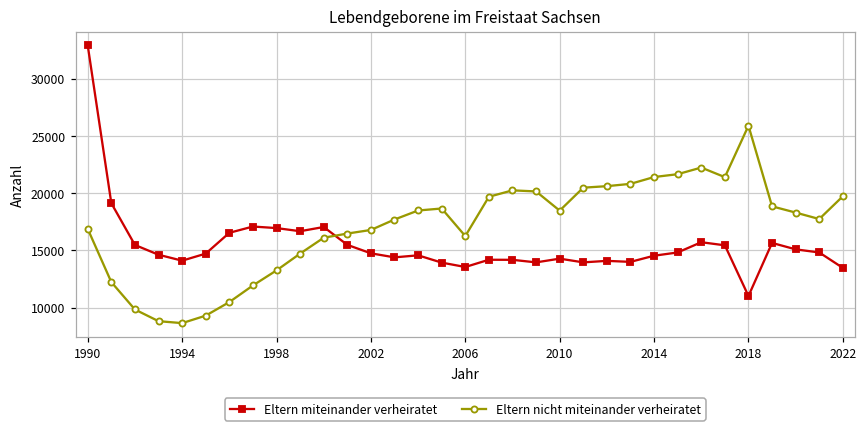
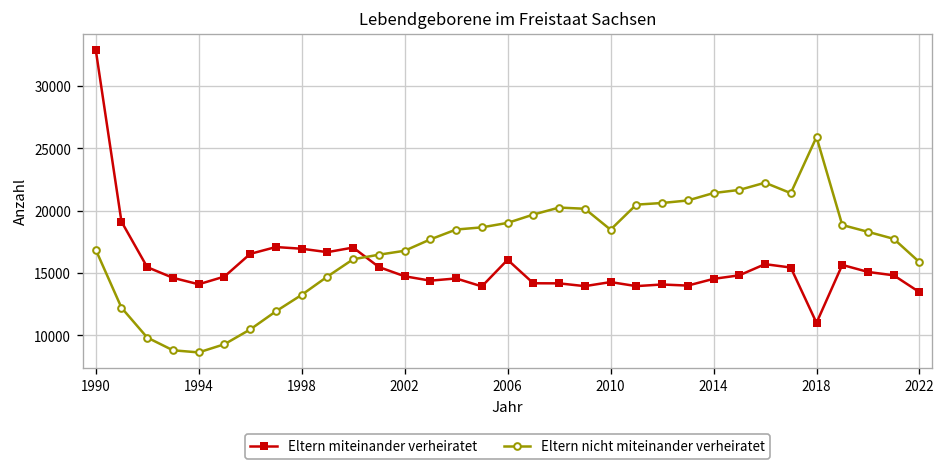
  {
    "Eltern miteinander verheiratet": {
      "1990": 32900,
      "1994": 14100,
      "1998": 16900,
      "2002": 14700,
-     "2006": 13500,
+     "2006": 16100,
      "2010": 14300,
      "2014": 14500,
      "2018": 11000,
      "2022": 13500
    },
    "Eltern nicht miteinander verheiratet": {
      "1990": 16900,
      "1994": 8600,
      "1998": 13200,
      "2002": 16800,
-     "2006": 16200,
+     "2006": 19000,
      "2010": 18500,
      "2014": 21400,
      "2018": 25900,
-     "2022": 19700
+     "2022": 15900
    }
  }
